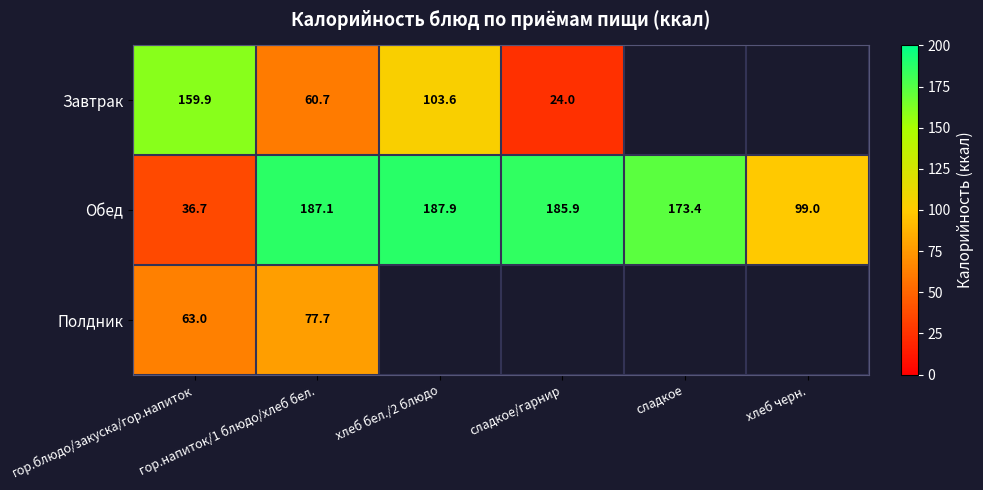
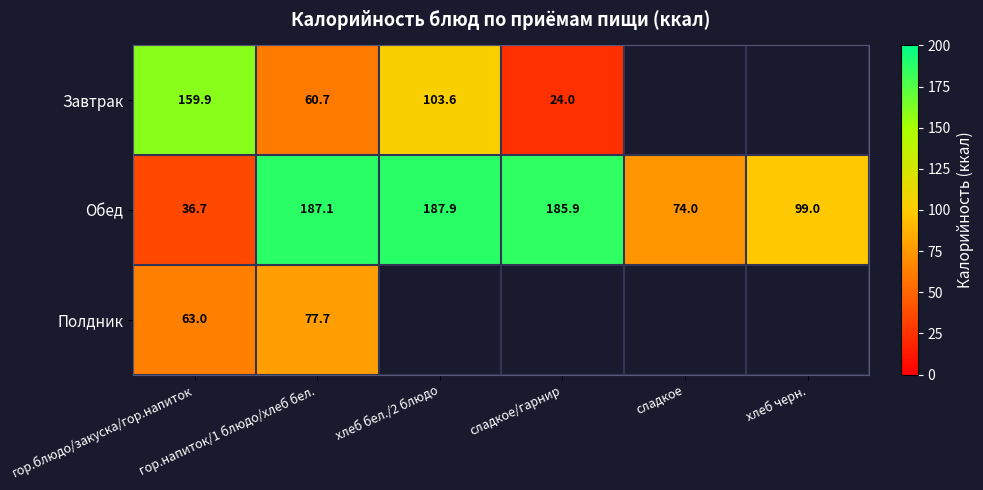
  {
    "Завтрак": {
      "гор.блюдо/закуска/гор.напиток": 159.9,
      "гор.напиток/1 блюдо/хлеб бел.": 60.7,
      "хлеб бел./2 блюдо": 103.6,
      "сладкое/гарнир": 24.0
    },
    "Обед": {
      "гор.блюдо/закуска/гор.напиток": 36.7,
      "гор.напиток/1 блюдо/хлеб бел.": 187.1,
      "хлеб бел./2 блюдо": 187.9,
      "сладкое/гарнир": 185.9,
-     "сладкое": 173.4,
+     "сладкое": 74.0,
      "хлеб черн.": 99.0
    },
    "Полдник": {
      "гор.блюдо/закуска/гор.напиток": 63.0,
      "гор.напиток/1 блюдо/хлеб бел.": 77.7
    }
  }
